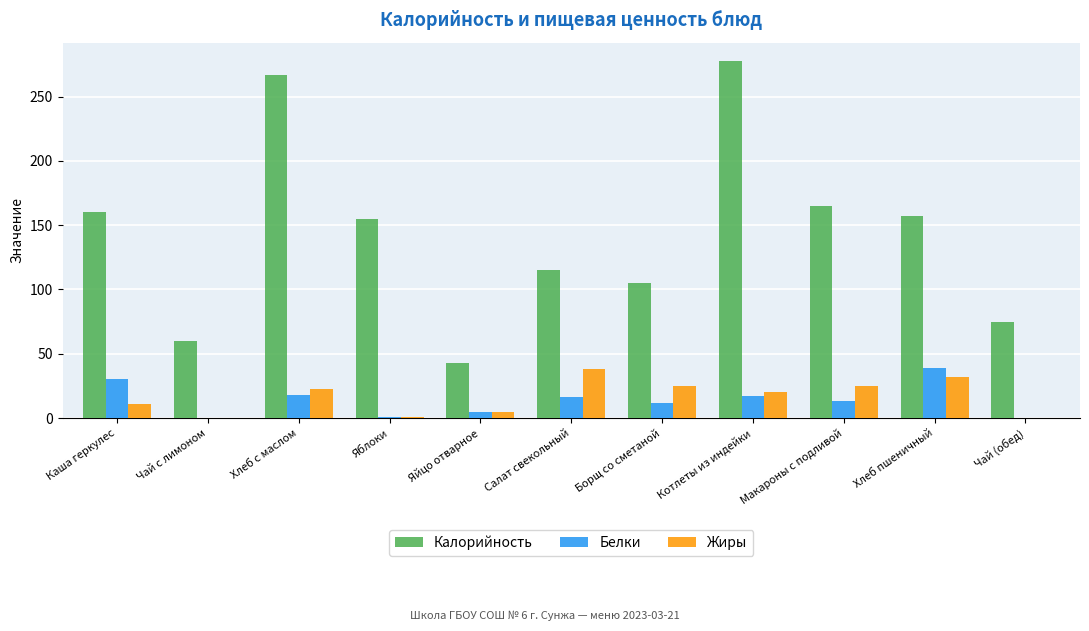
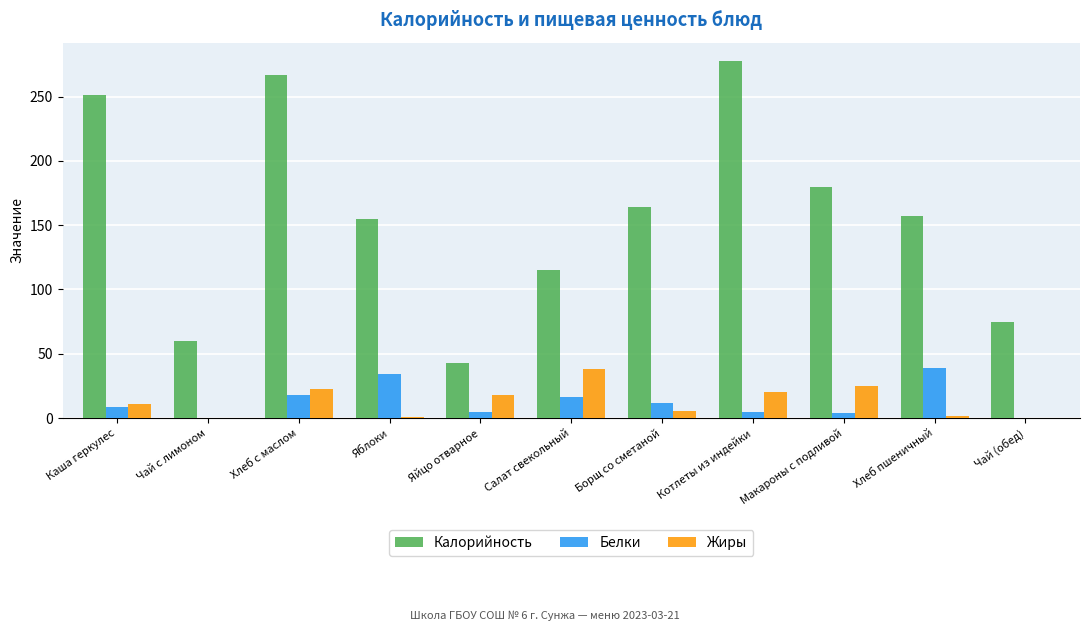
  {
    "Калорийность": {
-     "Каша геркулес": 160,
+     "Каша геркулес": 251,
      "Чай с лимоном": 60,
      "Хлеб с маслом": 267,
      "Яблоки": 155,
      "Яйцо отварное": 43,
      "Салат свекольный": 115,
-     "Борщ со сметаной": 105,
+     "Борщ со сметаной": 164,
      "Котлеты из индейки": 278,
-     "Макароны с подливой": 165,
+     "Макароны с подливой": 180,
      "Хлеб пшеничный": 157,
      "Чай (обед)": 75
    },
    "Белки": {
-     "Каша геркулес": 30,
+     "Каша геркулес": 9,
      "Чай с лимоном": 0,
      "Хлеб с маслом": 18,
-     "Яблоки": 1,
+     "Яблоки": 34,
      "Яйцо отварное": 5,
      "Салат свекольный": 16,
      "Борщ со сметаной": 12,
-     "Котлеты из индейки": 17,
-     "Макароны с подливой": 13,
+     "Котлеты из индейки": 5,
+     "Макароны с подливой": 4,
      "Хлеб пшеничный": 39,
      "Чай (обед)": 0
    },
    "Жиры": {
      "Каша геркулес": 11,
      "Чай с лимоном": 0,
      "Хлеб с маслом": 23,
-     "Яйцо отварное": 5,
+     "Яйцо отварное": 18,
      "Салат свекольный": 38,
-     "Борщ со сметаной": 25,
+     "Борщ со сметаной": 6,
      "Котлеты из индейки": 20,
      "Макароны с подливой": 25,
-     "Хлеб пшеничный": 32,
+     "Хлеб пшеничный": 1,
      "Чай (обед)": 0
    }
  }
